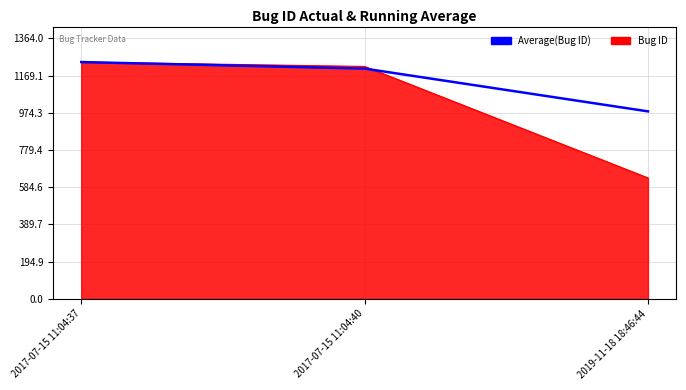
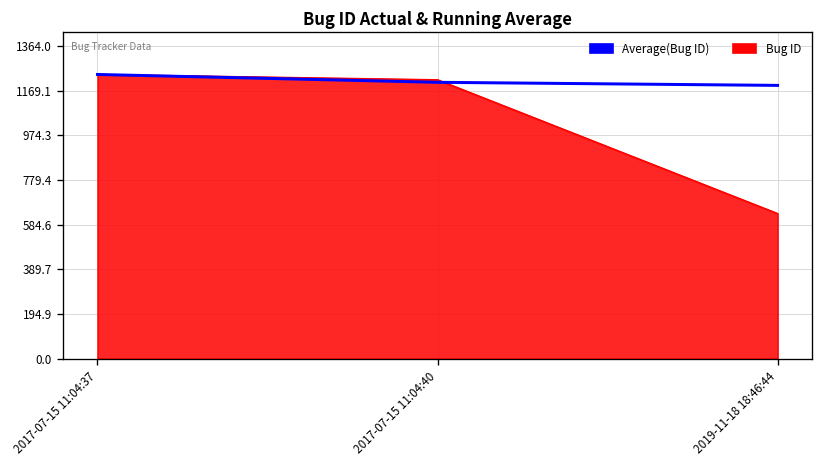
  {
    "Bug ID": {
      "2019-11-18 18:46:44": 630
    },
    "Average(Bug ID)": {
-     "2019-11-18 18:46:44": 980
+     "2019-11-18 18:46:44": 1190
    }
  }
